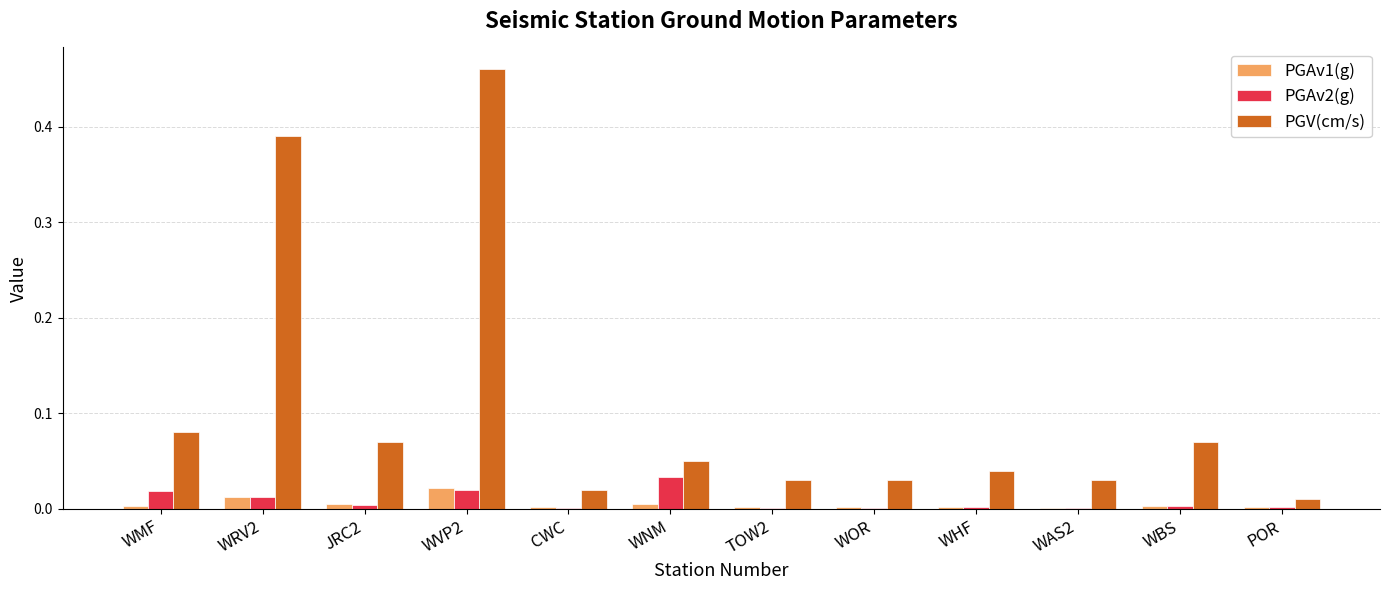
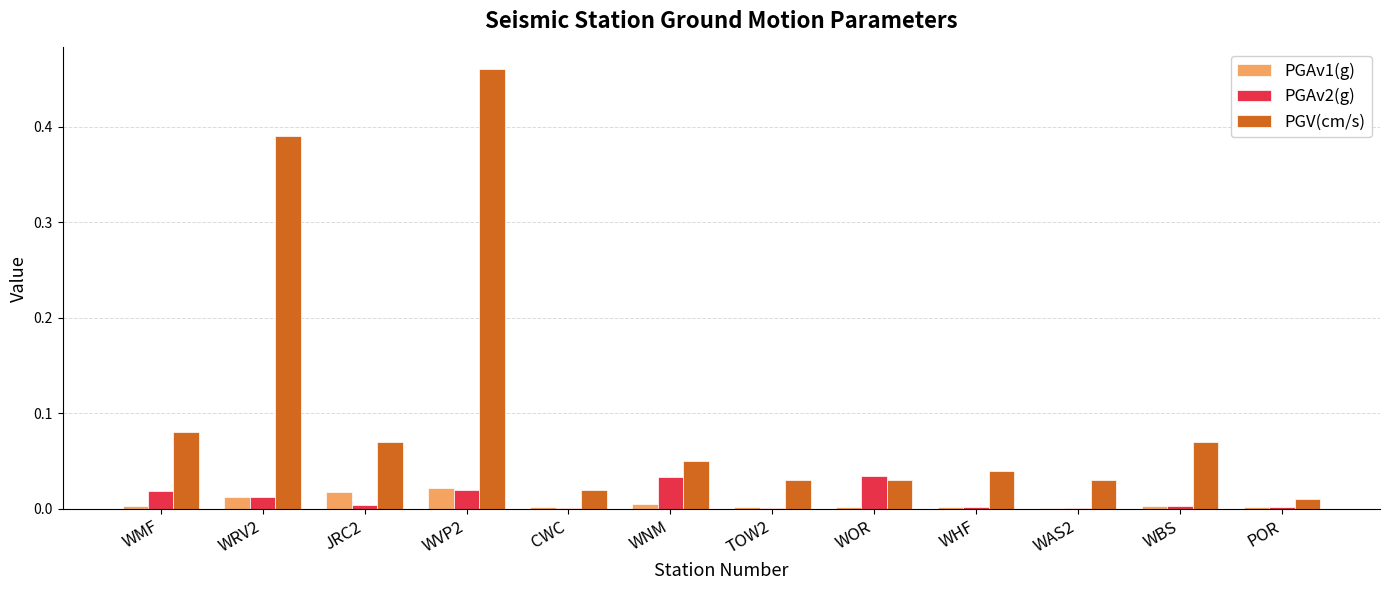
  {
    "PGAv1(g)": {
      "WMF": 0.00,
      "WRV2": 0.01,
-     "JRC2": 0.01,
+     "JRC2": 0.02,
      "WVP2": 0.02,
      "WNM": 0.01,
      "WBS": 0.00
    },
    "PGAv2(g)": {
      "WMF": 0.02,
      "WRV2": 0.01,
      "JRC2": 0.00,
      "WVP2": 0.02,
      "WNM": 0.03,
-     "WOR": 0.00,
+     "WOR": 0.03,
      "WBS": 0.00
    },
    "PGV(cm/s)": {
      "WMF": 0.08,
      "WRV2": 0.39,
      "JRC2": 0.07,
      "WVP2": 0.46,
      "CWC": 0.02,
      "WNM": 0.05,
      "TOW2": 0.03,
      "WOR": 0.03,
      "WHF": 0.04,
      "WAS2": 0.03,
      "WBS": 0.07,
      "POR": 0.01
    }
  }
